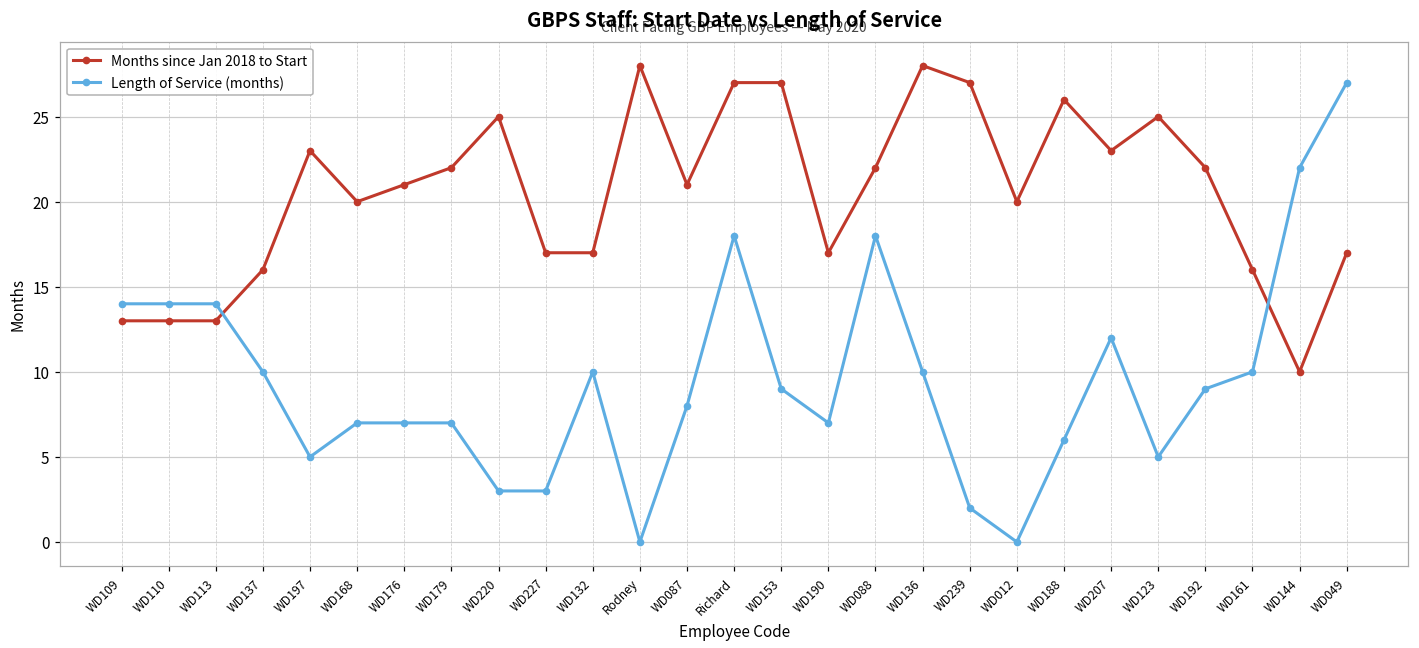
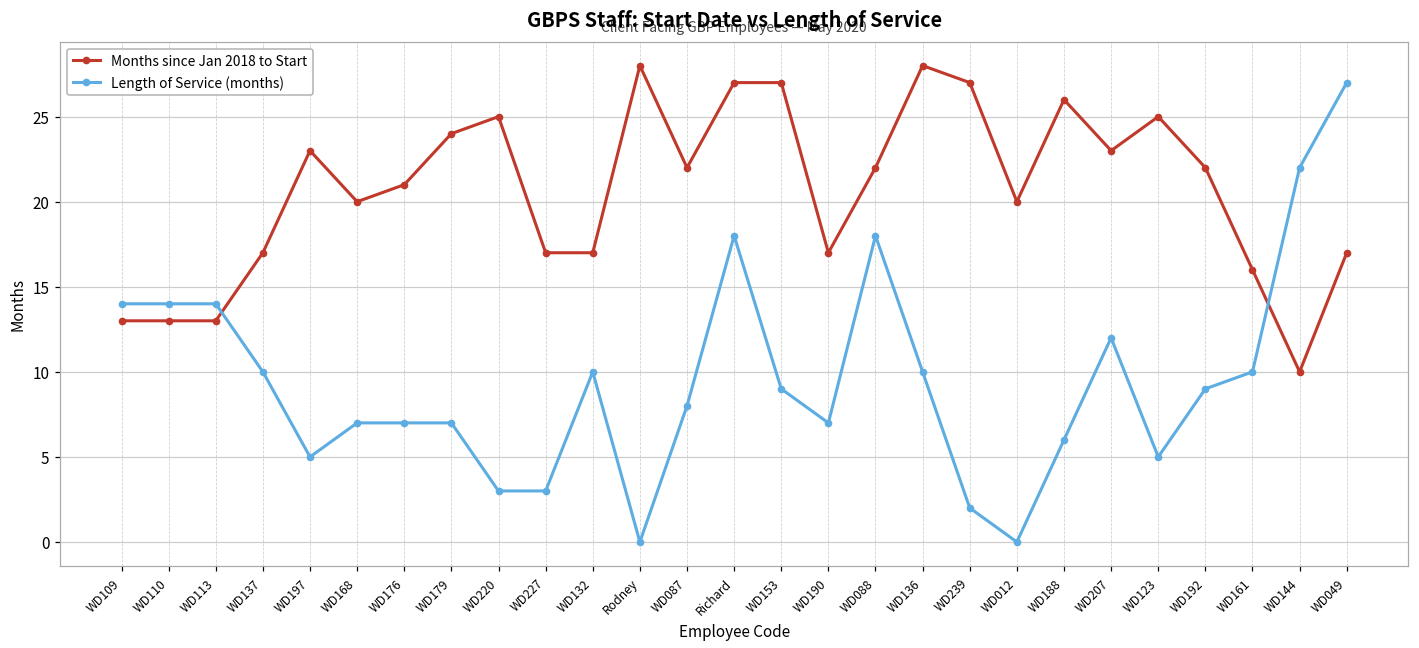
  {
    "Months since Jan 2018 to Start": {
      "WD109": 13,
      "WD110": 13,
      "WD113": 13,
-     "WD137": 16,
+     "WD137": 17,
      "WD197": 23,
      "WD168": 20,
      "WD176": 21,
-     "WD179": 22,
+     "WD179": 24,
      "WD220": 25,
      "WD227": 17,
      "WD132": 17,
      "Rodney": 28,
-     "WD087": 21,
+     "WD087": 22,
      "Richard": 27,
      "WD153": 27,
      "WD190": 17,
      "WD088": 22,
      "WD136": 28,
      "WD239": 27,
      "WD012": 20,
      "WD188": 26,
      "WD207": 23,
      "WD123": 25,
      "WD192": 22,
      "WD161": 16,
      "WD144": 10,
      "WD049": 17
    },
    "Length of Service (months)": {
      "WD109": 14,
      "WD110": 14,
      "WD113": 14,
      "WD137": 10,
      "WD197": 5,
      "WD168": 7,
      "WD176": 7,
      "WD179": 7,
      "WD220": 3,
      "WD227": 3,
      "WD132": 10,
      "Rodney": 0,
      "WD087": 8,
      "Richard": 18,
      "WD153": 9,
      "WD190": 7,
      "WD088": 18,
      "WD136": 10,
      "WD239": 2,
      "WD012": 0,
      "WD188": 6,
      "WD207": 12,
      "WD123": 5,
      "WD192": 9,
      "WD161": 10,
      "WD144": 22,
      "WD049": 27
    }
  }
